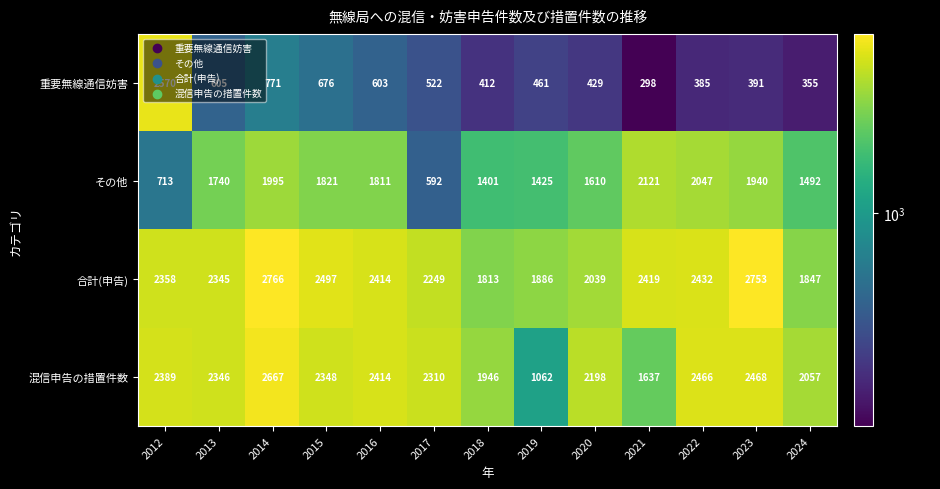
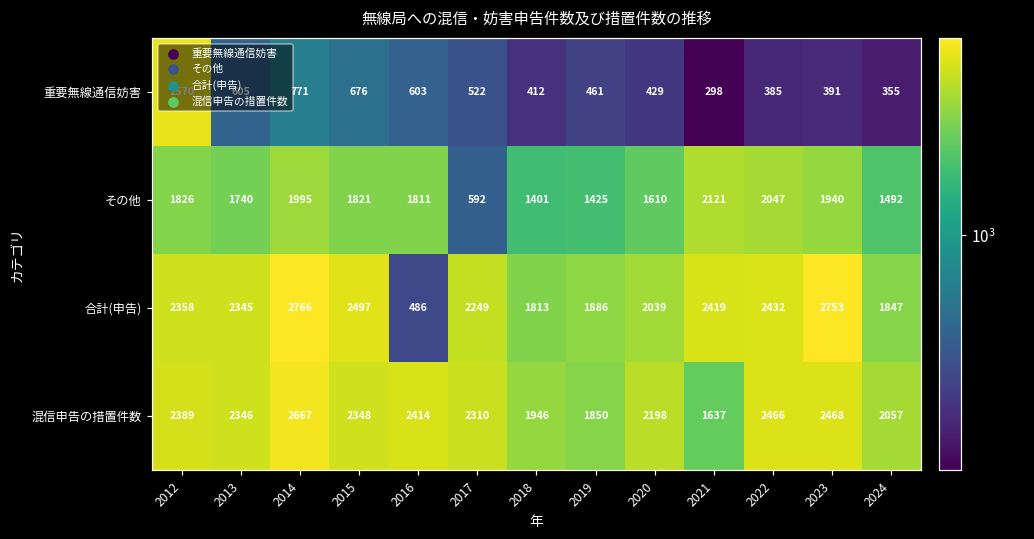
  {
    "重要無線通信妨害": {
      "2015": 676,
      "2016": 603,
      "2017": 522,
      "2018": 412,
      "2019": 461,
      "2020": 429,
      "2021": 298,
      "2022": 385,
      "2023": 391,
      "2024": 355
    },
    "その他": {
-     "2012": 713,
+     "2012": 1826,
      "2013": 1740,
      "2014": 1995,
      "2015": 1821,
      "2016": 1811,
      "2017": 592,
      "2018": 1401,
      "2019": 1425,
      "2020": 1610,
      "2021": 2121,
      "2022": 2047,
      "2023": 1940,
      "2024": 1492
    },
    "合計(申告)": {
      "2012": 2358,
      "2013": 2345,
      "2014": 2766,
      "2015": 2497,
-     "2016": 2414,
+     "2016": 486,
      "2017": 2249,
      "2018": 1813,
      "2019": 1886,
      "2020": 2039,
      "2021": 2419,
      "2022": 2432,
      "2023": 2753,
      "2024": 1847
    },
    "混信申告の措置件数": {
      "2012": 2389,
      "2013": 2346,
      "2014": 2667,
      "2015": 2348,
      "2016": 2414,
      "2017": 2310,
      "2018": 1946,
-     "2019": 1062,
+     "2019": 1850,
      "2020": 2198,
      "2021": 1637,
      "2022": 2466,
      "2023": 2468,
      "2024": 2057
    }
  }
